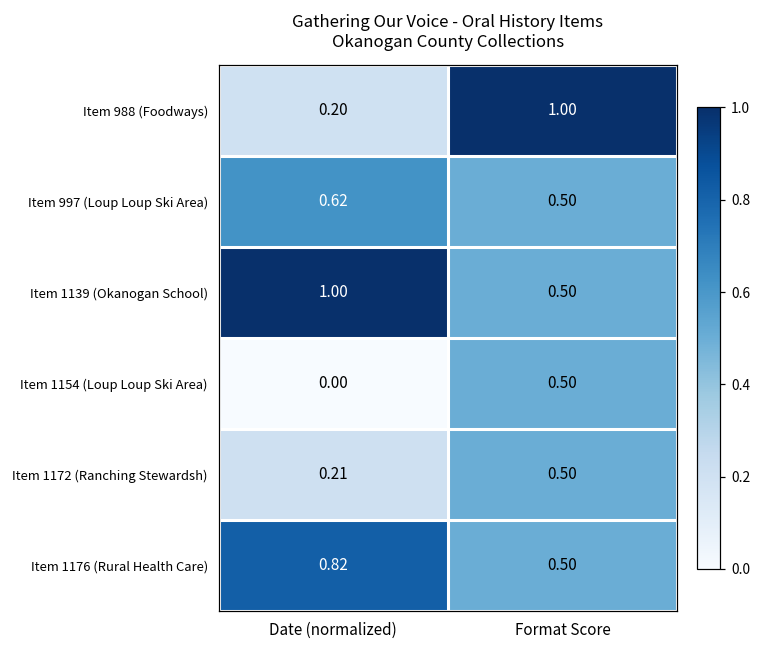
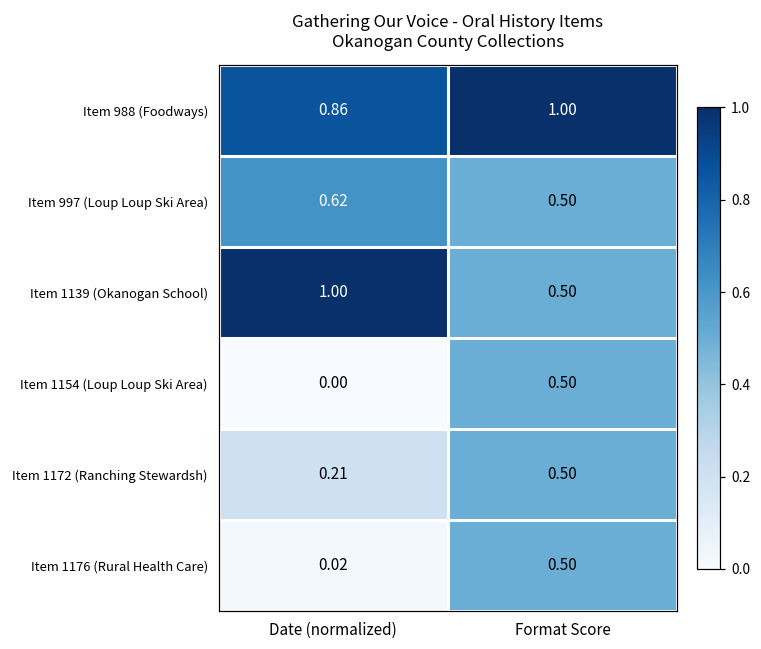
  {
    "Item 988 (Foodways)": {
-     "Date (normalized)": 0.20,
+     "Date (normalized)": 0.86,
      "Format Score": 1.00
    },
    "Item 997 (Loup Loup Ski Area)": {
      "Date (normalized)": 0.62,
      "Format Score": 0.50
    },
    "Item 1139 (Okanogan School)": {
      "Date (normalized)": 1.00,
      "Format Score": 0.50
    },
    "Item 1154 (Loup Loup Ski Area)": {
      "Date (normalized)": 0.00,
      "Format Score": 0.50
    },
    "Item 1172 (Ranching Stewardsh)": {
      "Date (normalized)": 0.21,
      "Format Score": 0.50
    },
    "Item 1176 (Rural Health Care)": {
-     "Date (normalized)": 0.82,
+     "Date (normalized)": 0.02,
      "Format Score": 0.50
    }
  }
